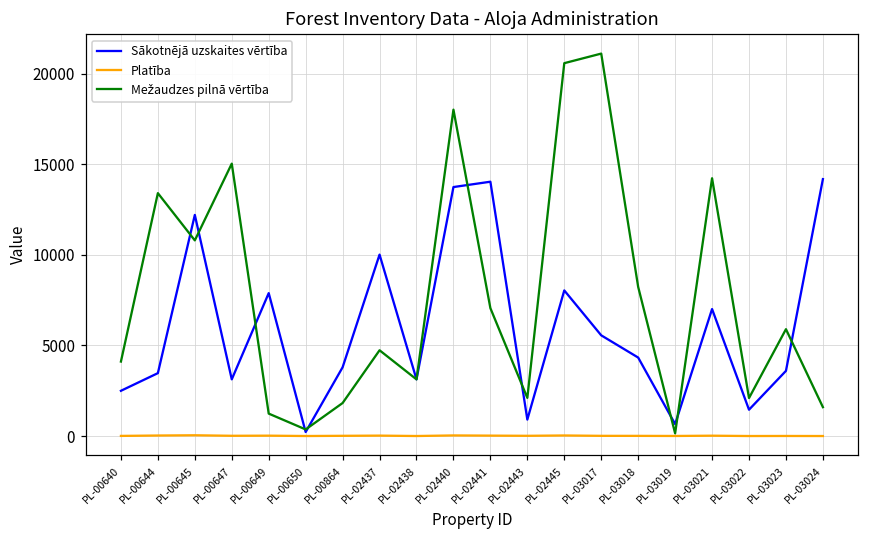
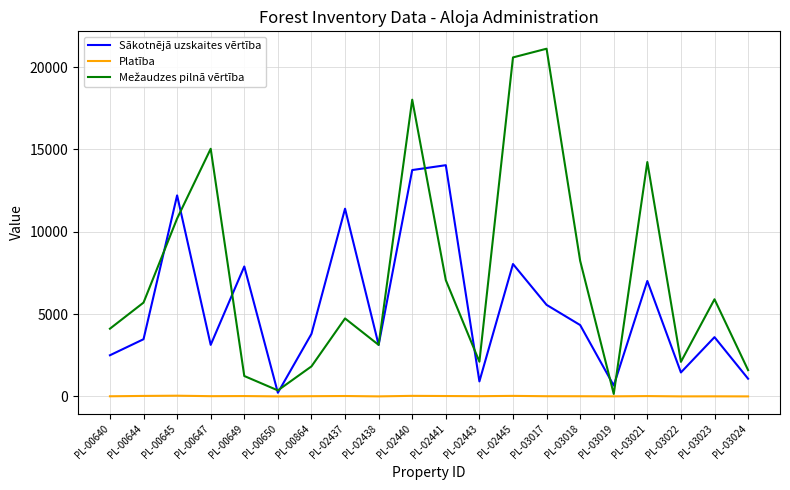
  {
    "Sākotnējā uzskaites vērtība": {
      "PL-00640": 2500,
      "PL-00644": 3500,
      "PL-00645": 12200,
      "PL-00647": 3100,
      "PL-00649": 7900,
      "PL-00864": 3800,
-     "PL-02437": 10000,
+     "PL-02437": 11400,
      "PL-02440": 13700,
      "PL-02441": 14000,
      "PL-02443": 900,
      "PL-02445": 8000,
      "PL-03017": 5600,
      "PL-03018": 4300,
      "PL-03019": 700,
      "PL-03021": 7000,
      "PL-03022": 1500,
      "PL-03023": 3600,
-     "PL-03024": 14200
+     "PL-03024": 1100
    },
    "Platība": {
      "PL-00640": 0,
      "PL-00644": 0,
      "PL-00645": 0,
      "PL-00647": 0,
      "PL-00649": 0,
      "PL-00650": 0,
      "PL-00864": 0,
      "PL-02437": 0,
      "PL-02438": 0,
      "PL-02440": 0,
      "PL-02441": 0,
      "PL-02443": 0,
      "PL-02445": 0,
      "PL-03017": 0,
      "PL-03018": 0,
      "PL-03021": 0,
      "PL-03022": 0,
      "PL-03023": 0,
      "PL-03024": 0
    },
    "Mežaudzes pilnā vērtība": {
      "PL-00640": 4100,
-     "PL-00644": 13400,
+     "PL-00644": 5700,
      "PL-00645": 10800,
      "PL-00647": 15000,
      "PL-00649": 1200,
      "PL-00864": 1800,
      "PL-02437": 4700,
      "PL-02440": 18000,
      "PL-02441": 7100,
      "PL-02443": 2100,
      "PL-02445": 20600,
      "PL-03017": 21100,
      "PL-03018": 8200,
      "PL-03021": 14200,
      "PL-03022": 2100,
      "PL-03023": 5900,
      "PL-03024": 1600
    }
  }
